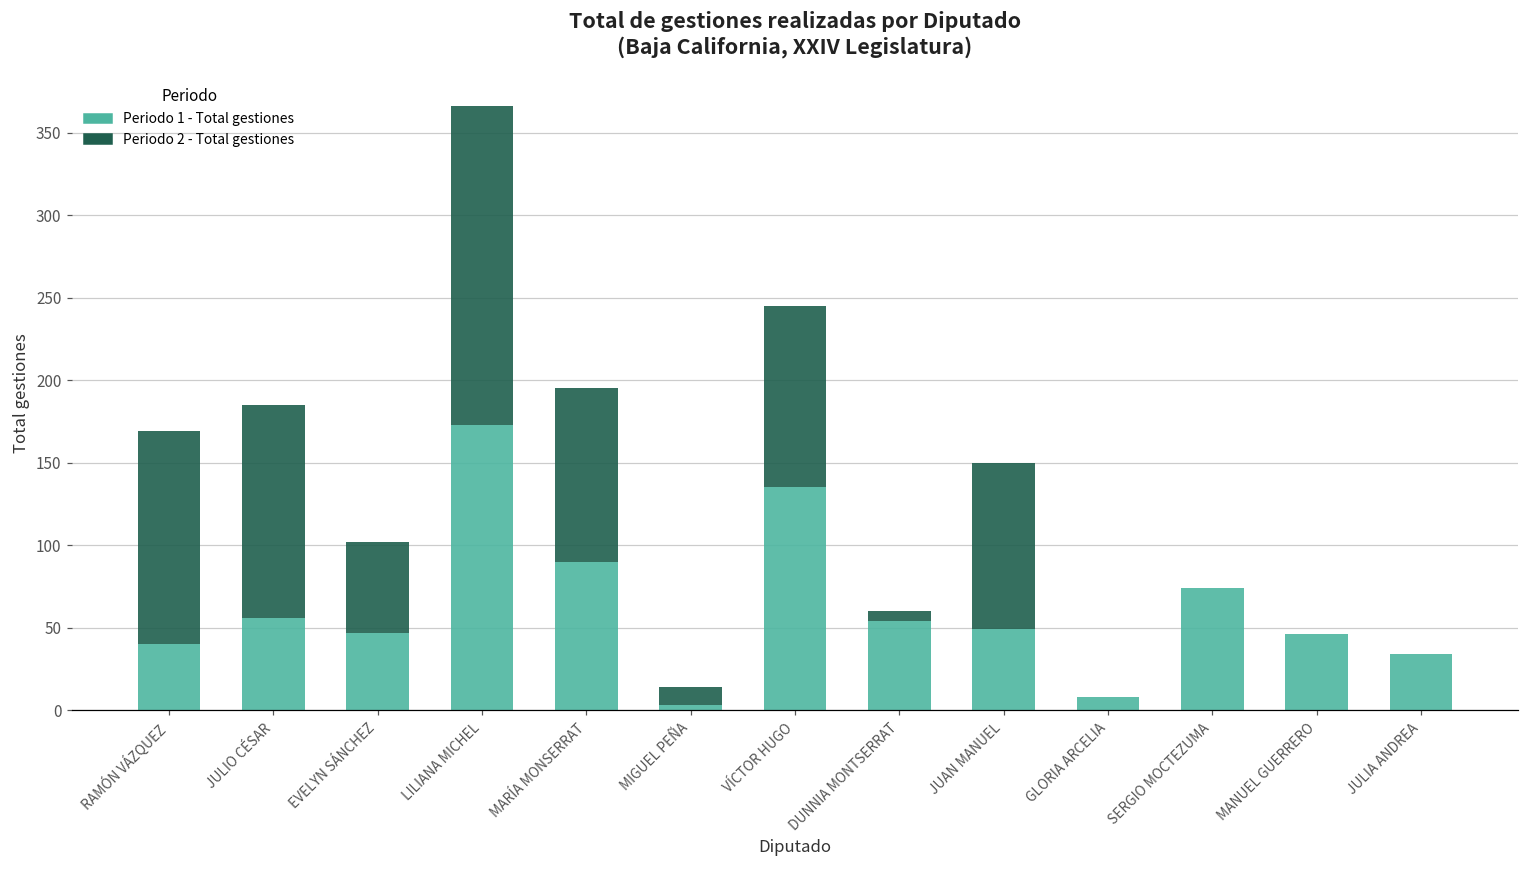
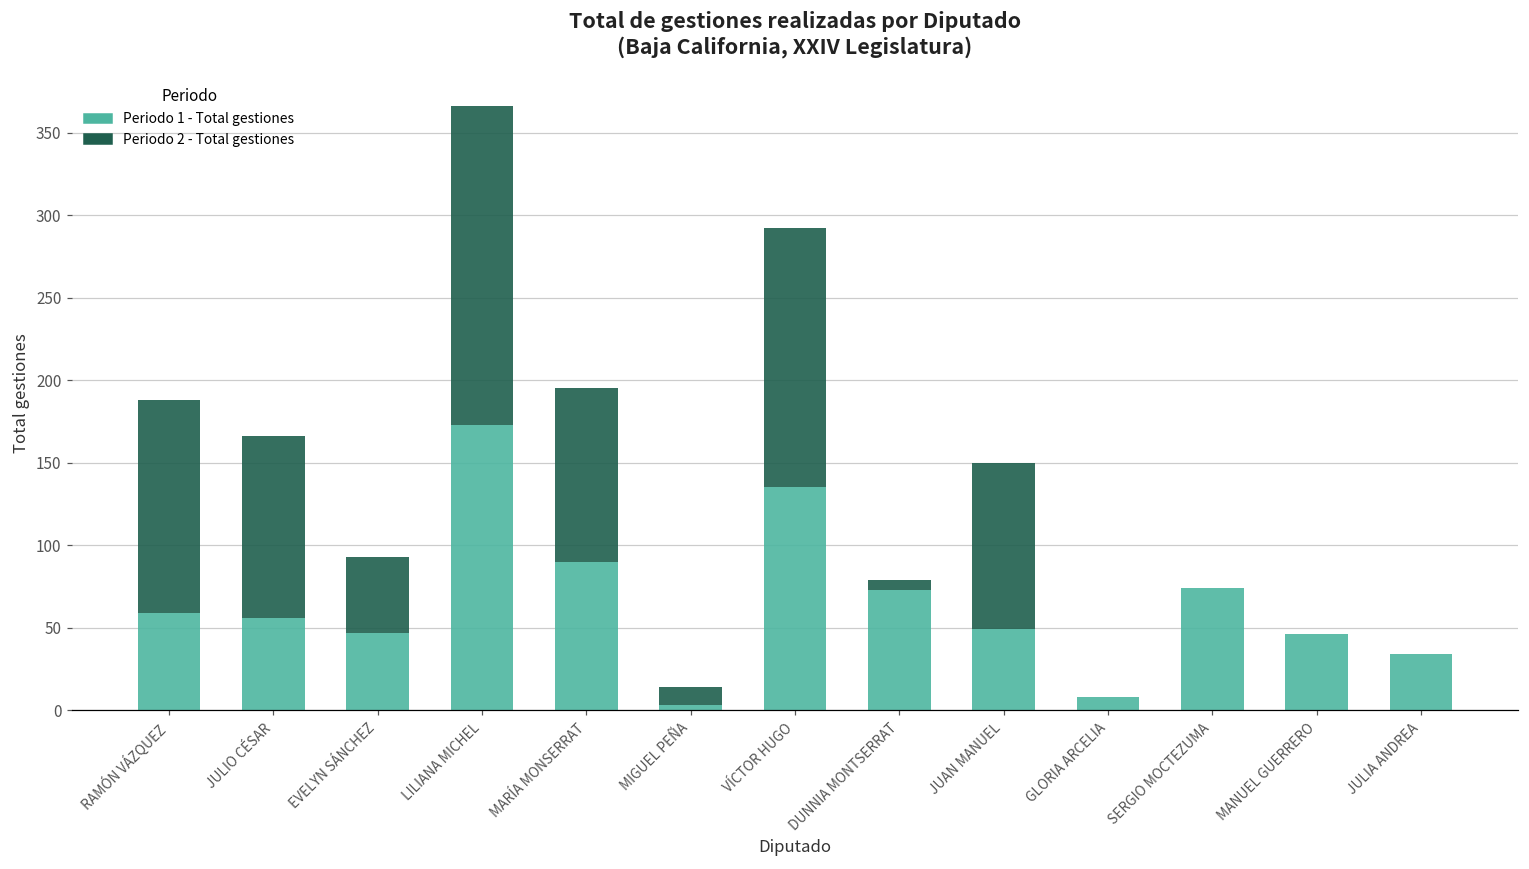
  {
    "Periodo 1 - Total gestiones": {
-     "RAMÓN VÁZQUEZ": 40,
+     "RAMÓN VÁZQUEZ": 59,
      "JULIO CÉSAR": 56,
      "EVELYN SÁNCHEZ": 47,
      "LILIANA MICHEL": 173,
      "MARÍA MONSERRAT": 90,
      "MIGUEL PEÑA": 3,
      "VÍCTOR HUGO": 135,
-     "DUNNIA MONTSERRAT": 54,
+     "DUNNIA MONTSERRAT": 73,
      "JUAN MANUEL": 49,
      "GLORIA ARCELIA": 8,
      "SERGIO MOCTEZUMA": 74,
      "MANUEL GUERRERO": 46,
      "JULIA ANDREA": 34
    },
    "Periodo 2 - Total gestiones": {
      "RAMÓN VÁZQUEZ": 129,
-     "JULIO CÉSAR": 129,
-     "EVELYN SÁNCHEZ": 55,
+     "JULIO CÉSAR": 110,
+     "EVELYN SÁNCHEZ": 46,
      "LILIANA MICHEL": 193,
      "MARÍA MONSERRAT": 105,
      "MIGUEL PEÑA": 11,
-     "VÍCTOR HUGO": 110,
+     "VÍCTOR HUGO": 157,
      "DUNNIA MONTSERRAT": 6,
      "JUAN MANUEL": 101,
      "GLORIA ARCELIA": 0,
      "SERGIO MOCTEZUMA": 0,
      "MANUEL GUERRERO": 0,
      "JULIA ANDREA": 0
    }
  }
